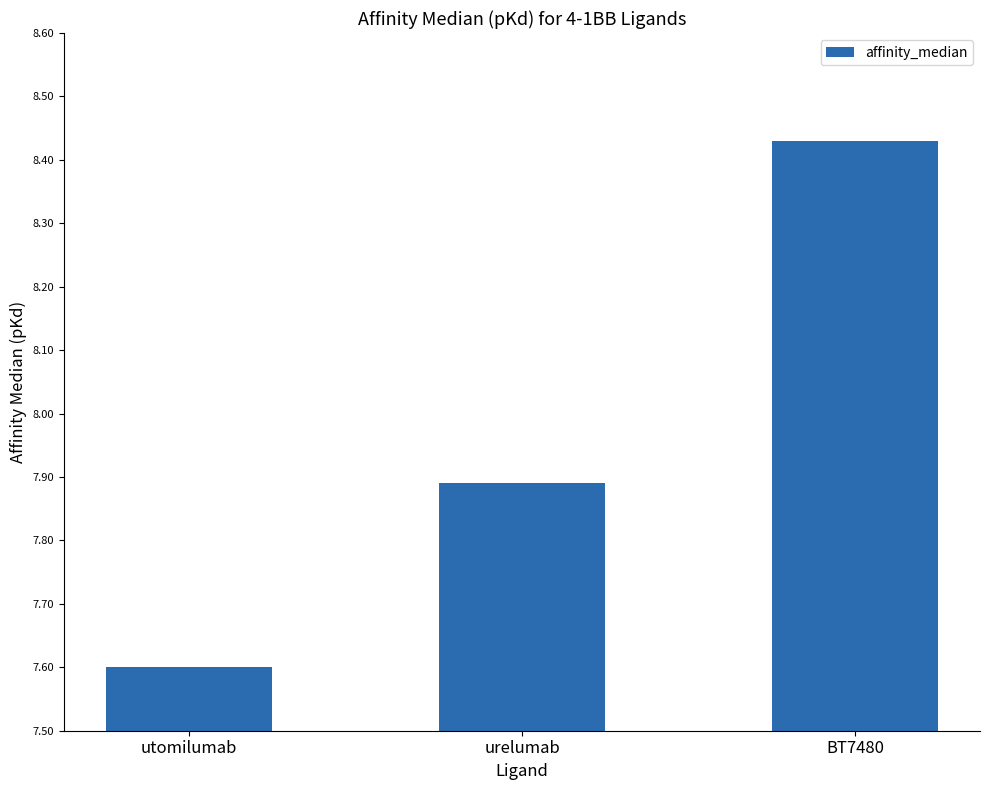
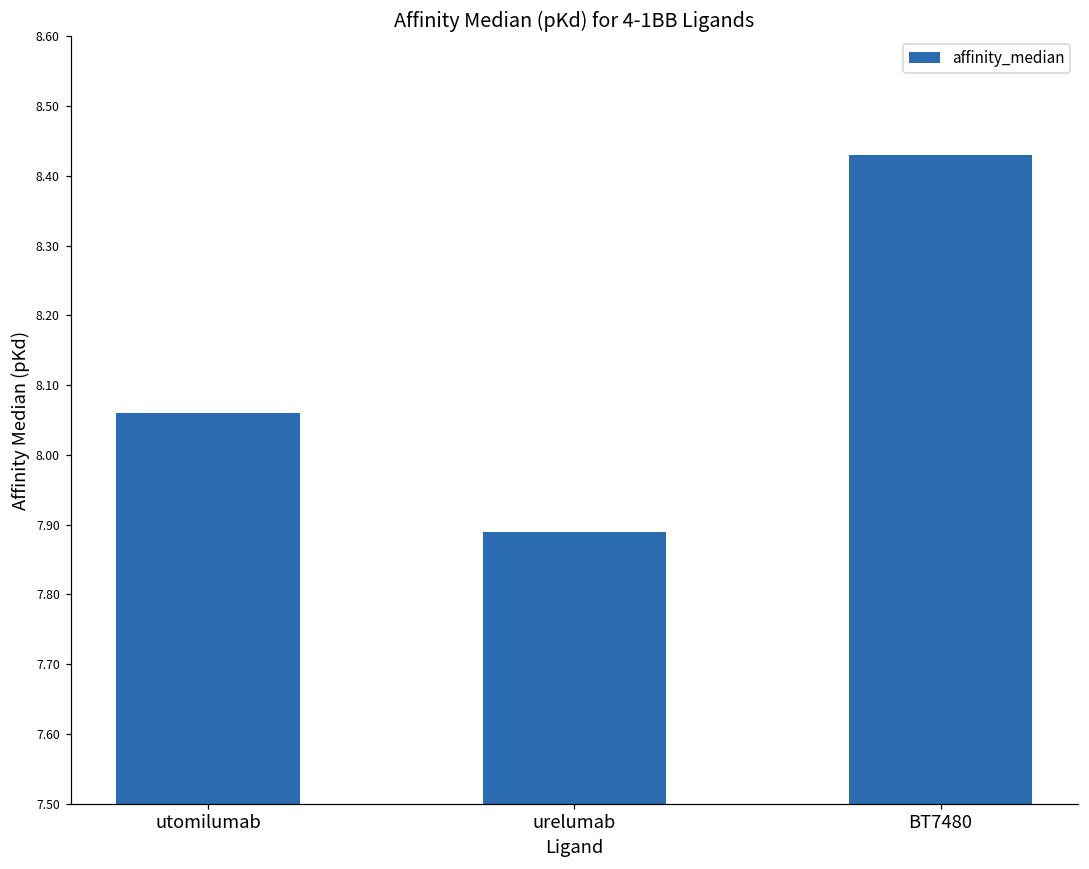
  {
-   "utomilumab": 7.60,
+   "utomilumab": 8.06,
    "urelumab": 7.89,
    "BT7480": 8.43
  }
